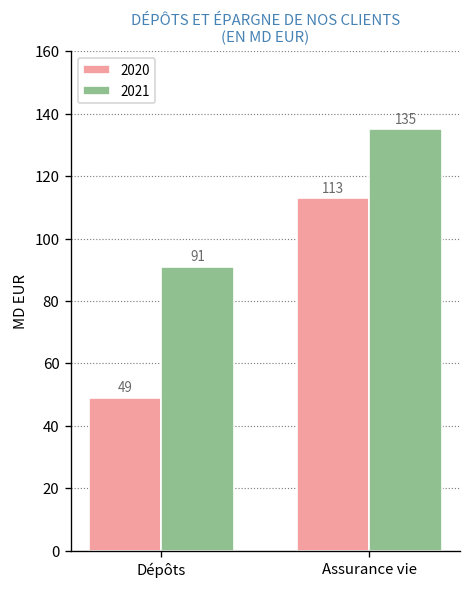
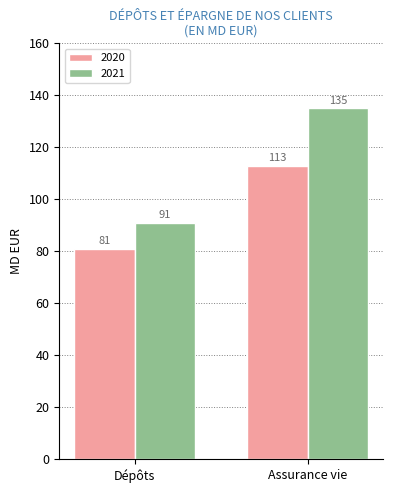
  {
    "2020": {
-     "Dépôts": 49,
+     "Dépôts": 81,
      "Assurance vie": 113
    },
    "2021": {
      "Dépôts": 91,
      "Assurance vie": 135
    }
  }
